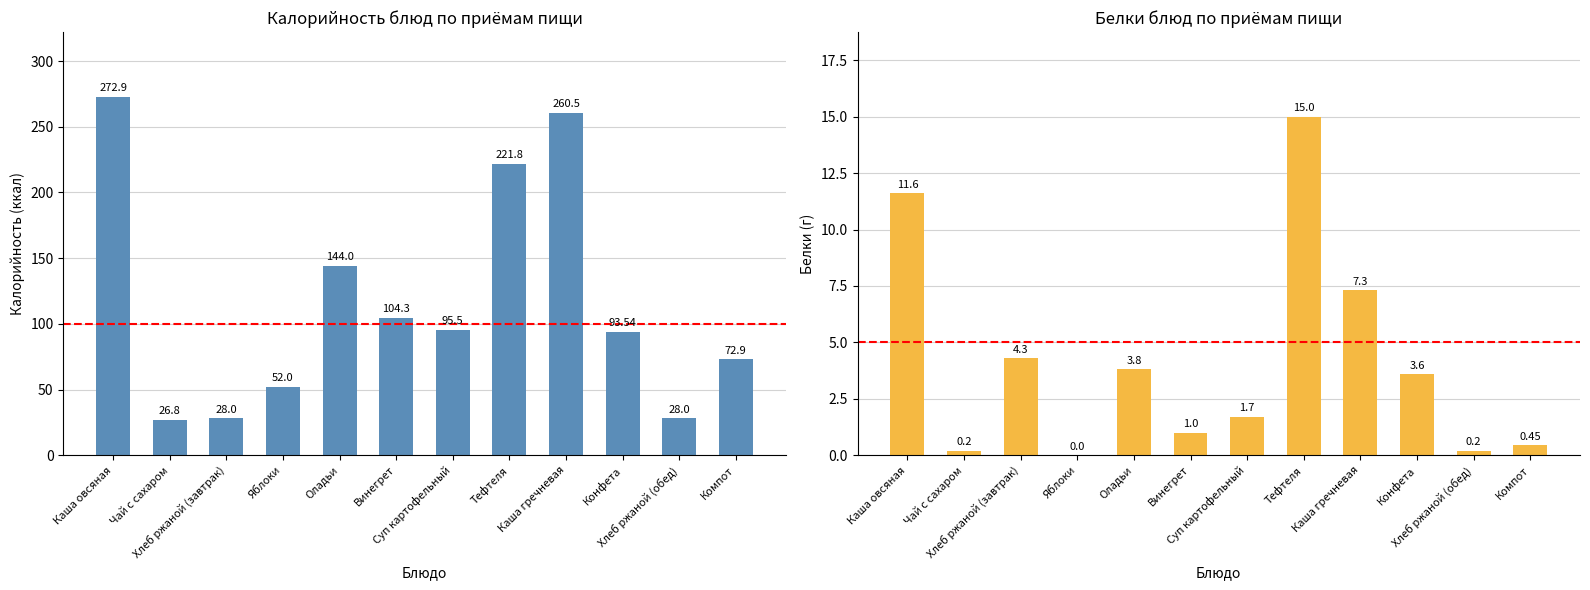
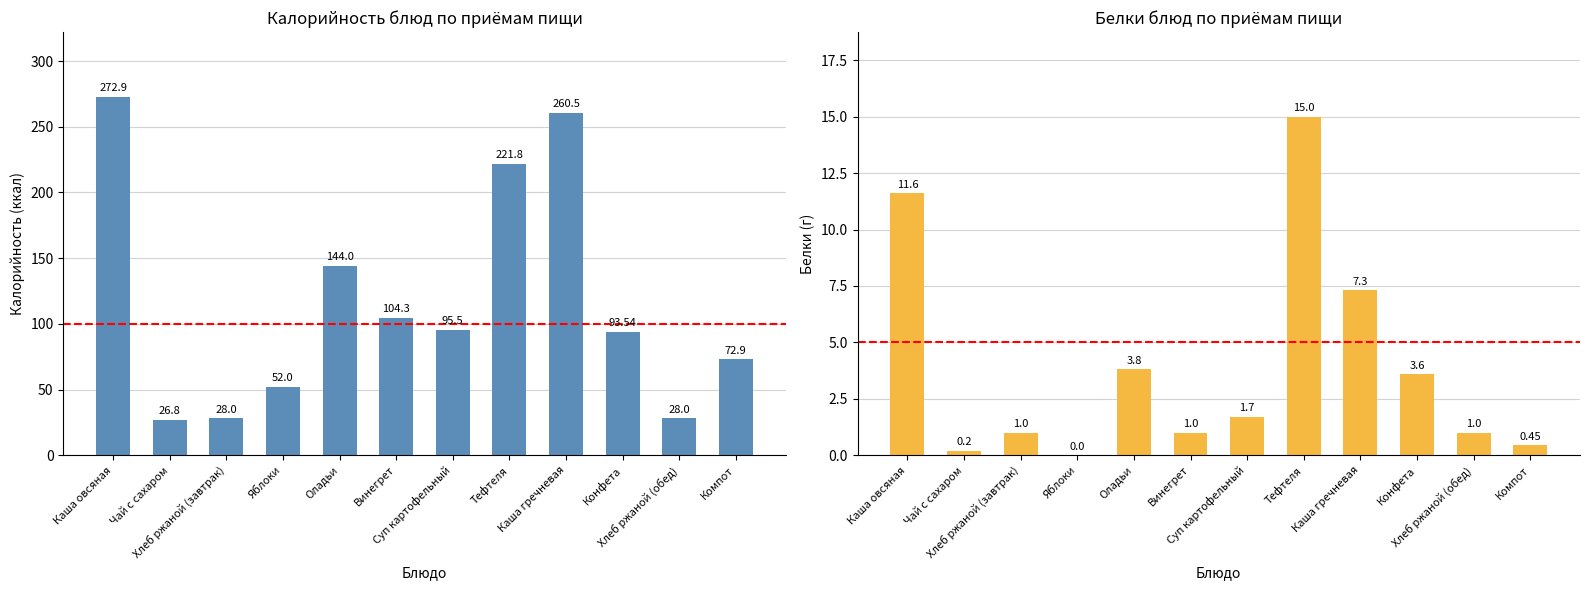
  {
    "Калорийность блюд по приёмам пищи": {
      "Каша овсяная": 272.9,
      "Чай с сахаром": 26.8,
      "Хлеб ржаной (завтрак)": 28.0,
      "Яблоки": 52.0,
      "Оладьи": 144.0,
      "Винегрет": 104.3,
      "Суп картофельный": 95.5,
      "Тефтеля": 221.8,
      "Каша гречневая": 260.5,
      "Конфета": 93.54,
      "Хлеб ржаной (обед)": 28.0,
      "Компот": 72.9
    },
    "Белки блюд по приёмам пищи": {
      "Каша овсяная": 11.6,
      "Чай с сахаром": 0.2,
-     "Хлеб ржаной (завтрак)": 4.3,
+     "Хлеб ржаной (завтрак)": 1.0,
      "Яблоки": 0.0,
      "Оладьи": 3.8,
      "Винегрет": 1.0,
      "Суп картофельный": 1.7,
      "Тефтеля": 15.0,
      "Каша гречневая": 7.3,
      "Конфета": 3.6,
-     "Хлеб ржаной (обед)": 0.2,
+     "Хлеб ржаной (обед)": 1.0,
      "Компот": 0.45
    }
  }
